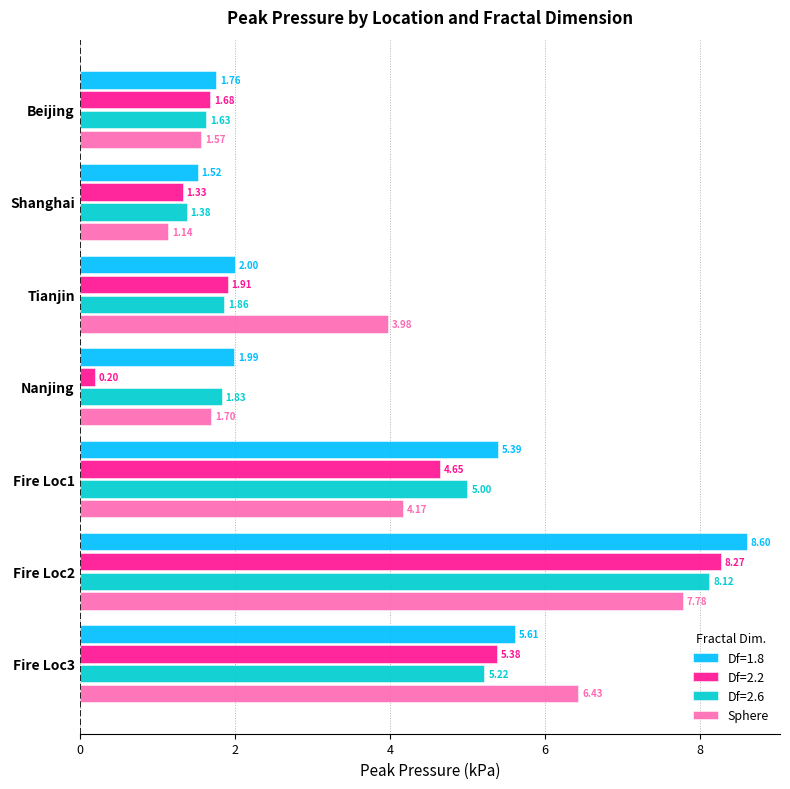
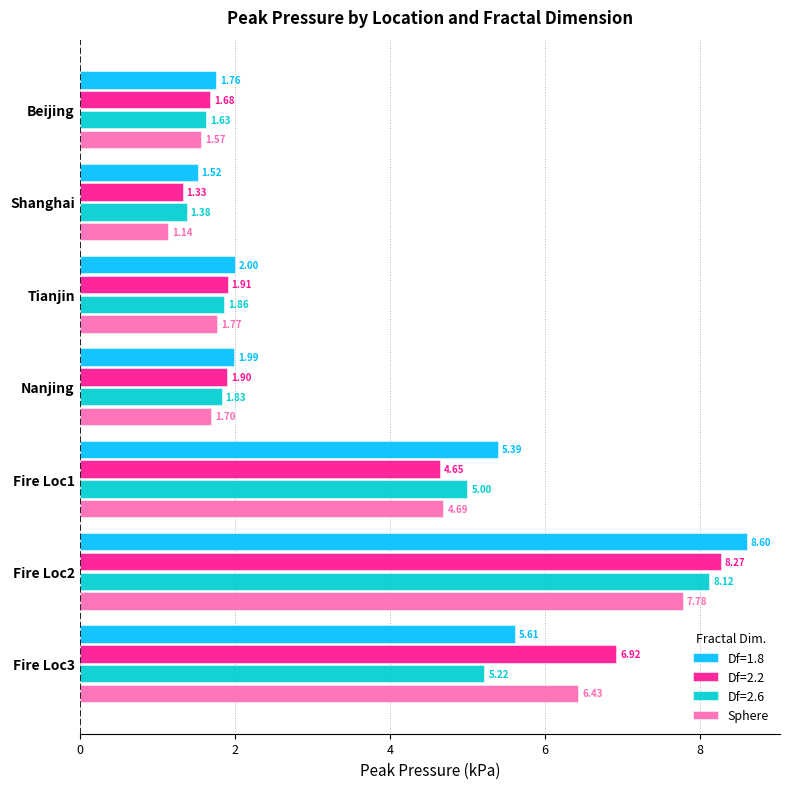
  {
    "Df=2.2": {
      "Beijing": 1.68,
      "Shanghai": 1.33,
      "Tianjin": 1.91,
-     "Nanjing": 0.20,
+     "Nanjing": 1.90,
      "Fire Loc1": 4.65,
      "Fire Loc2": 8.27,
-     "Fire Loc3": 5.38
+     "Fire Loc3": 6.92
    },
    "Sphere": {
      "Beijing": 1.57,
      "Shanghai": 1.14,
-     "Tianjin": 3.98,
+     "Tianjin": 1.77,
      "Nanjing": 1.70,
-     "Fire Loc1": 4.17,
+     "Fire Loc1": 4.69,
      "Fire Loc2": 7.78,
      "Fire Loc3": 6.43
    }
  }
